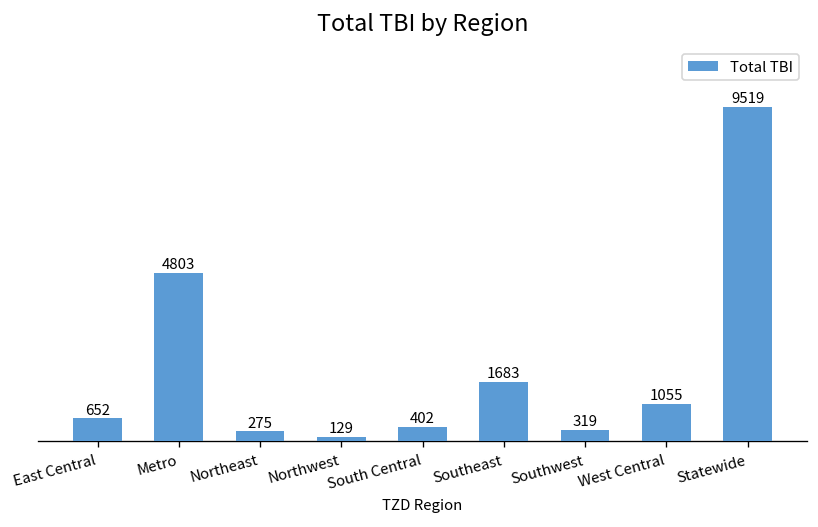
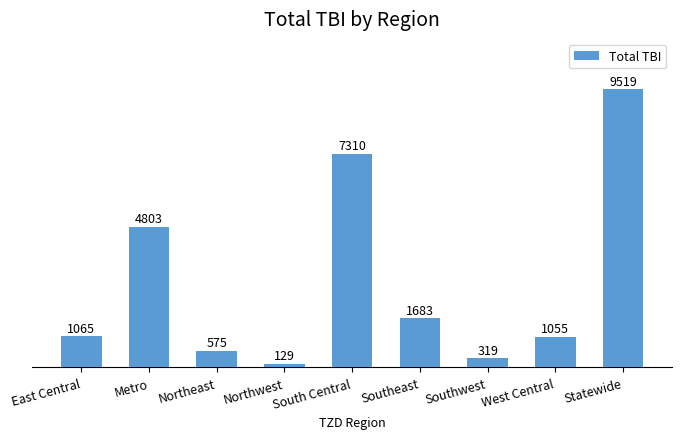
  {
-   "East Central": 652,
+   "East Central": 1065,
    "Metro": 4803,
-   "Northeast": 275,
+   "Northeast": 575,
    "Northwest": 129,
-   "South Central": 402,
+   "South Central": 7310,
    "Southeast": 1683,
    "Southwest": 319,
    "West Central": 1055,
    "Statewide": 9519
  }
